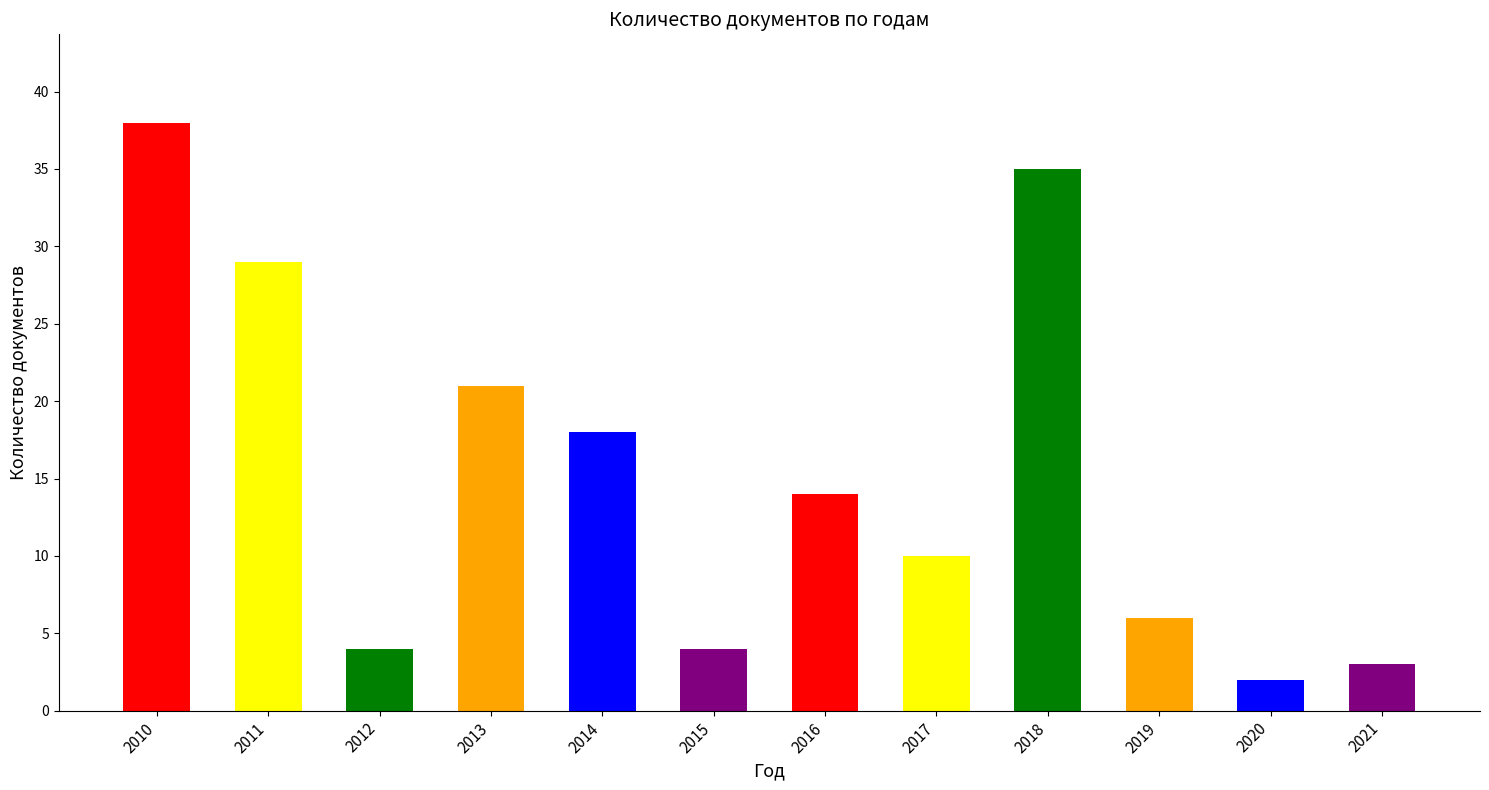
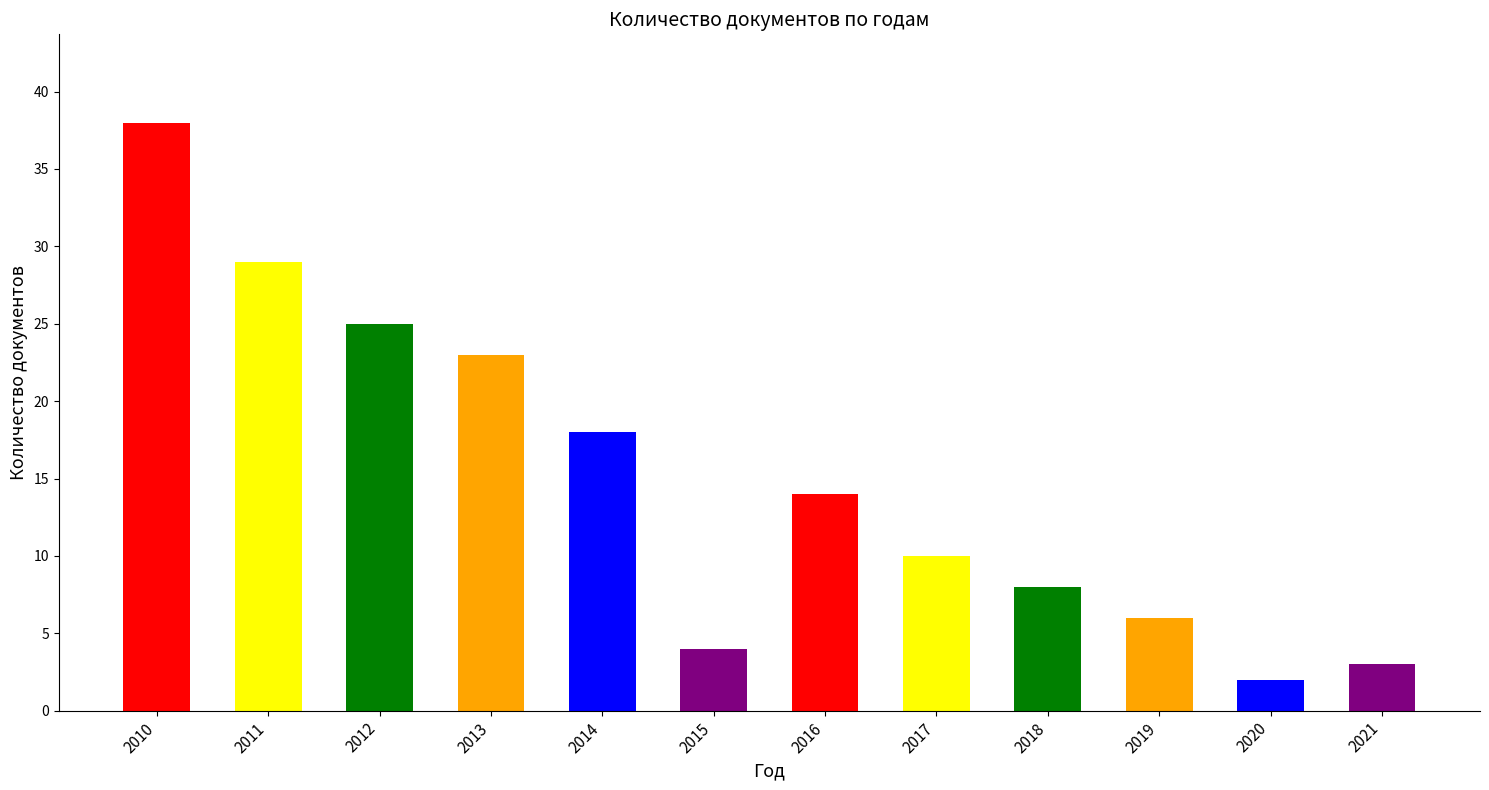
  {
    "2010": 38,
    "2011": 29,
-   "2012": 4,
-   "2013": 21,
+   "2012": 25,
+   "2013": 23,
    "2014": 18,
    "2015": 4,
    "2016": 14,
    "2017": 10,
-   "2018": 35,
+   "2018": 8,
    "2019": 6,
    "2020": 2,
    "2021": 3
  }
